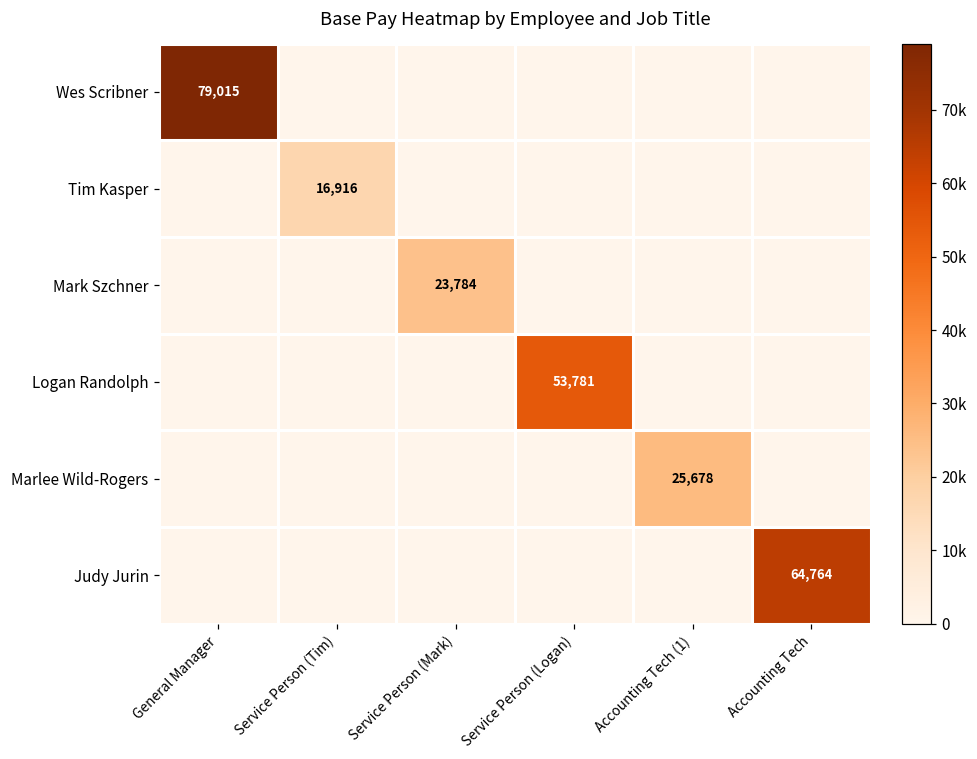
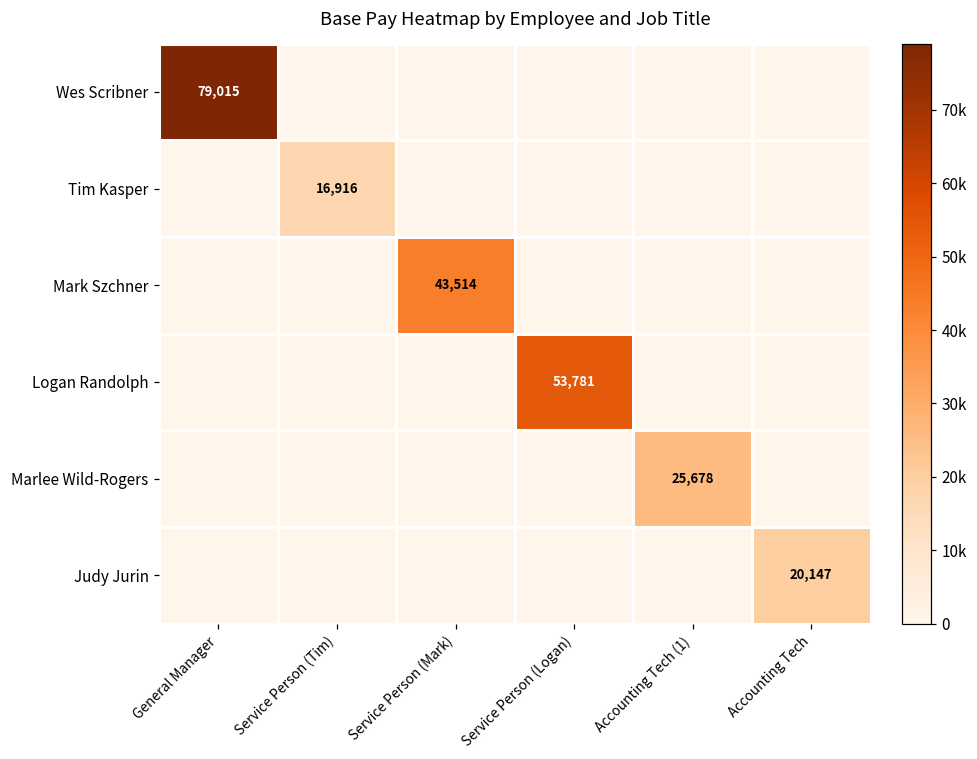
  {
    "Wes Scribner": {
      "General Manager": "79,015"
    },
    "Tim Kasper": {
      "Service Person (Tim)": "16,916"
    },
    "Mark Szchner": {
-     "Service Person (Mark)": "23,784"
+     "Service Person (Mark)": "43,514"
    },
    "Logan Randolph": {
      "Service Person (Logan)": "53,781"
    },
    "Marlee Wild-Rogers": {
      "Accounting Tech (1)": "25,678"
    },
    "Judy Jurin": {
-     "Accounting Tech": "64,764"
+     "Accounting Tech": "20,147"
    }
  }
